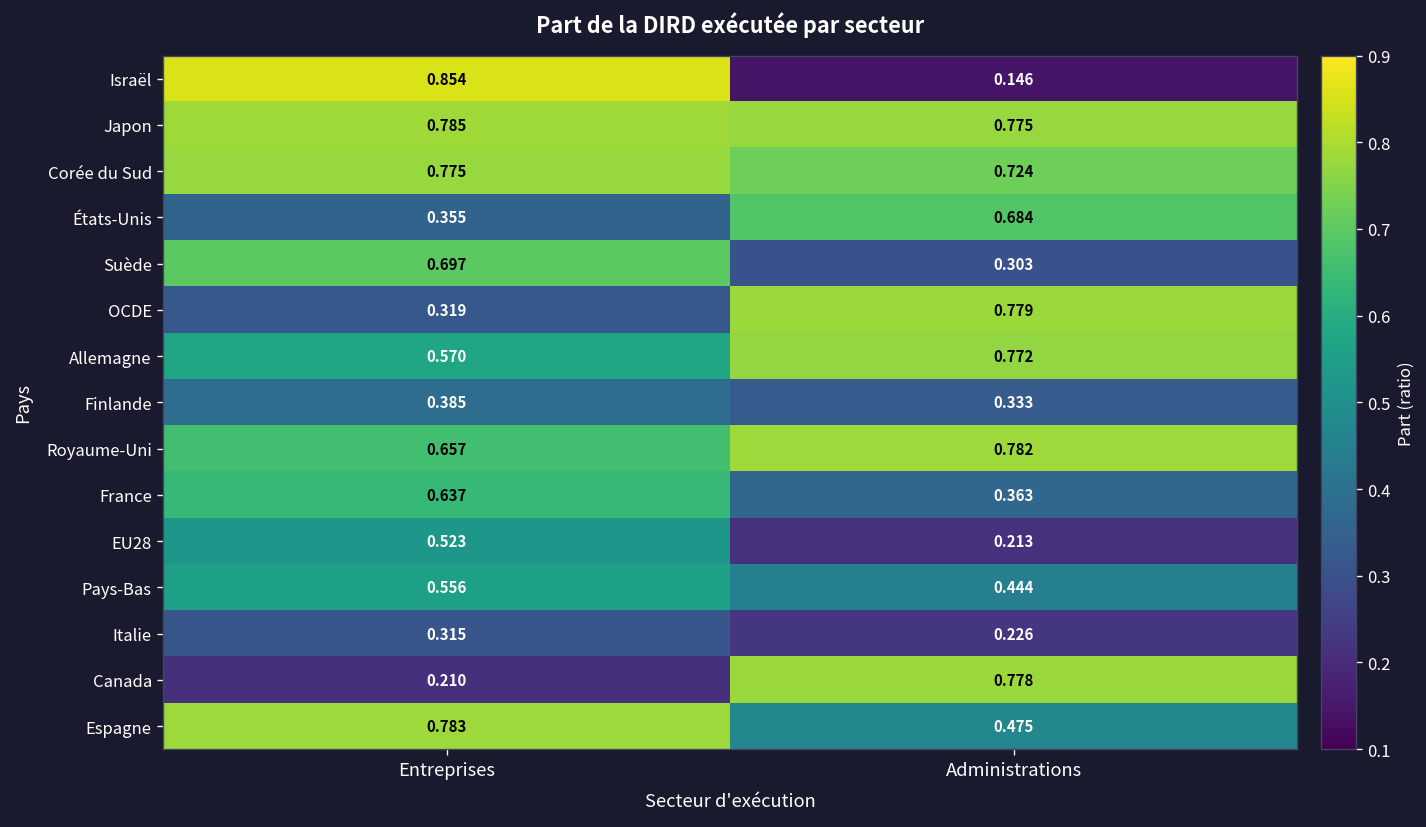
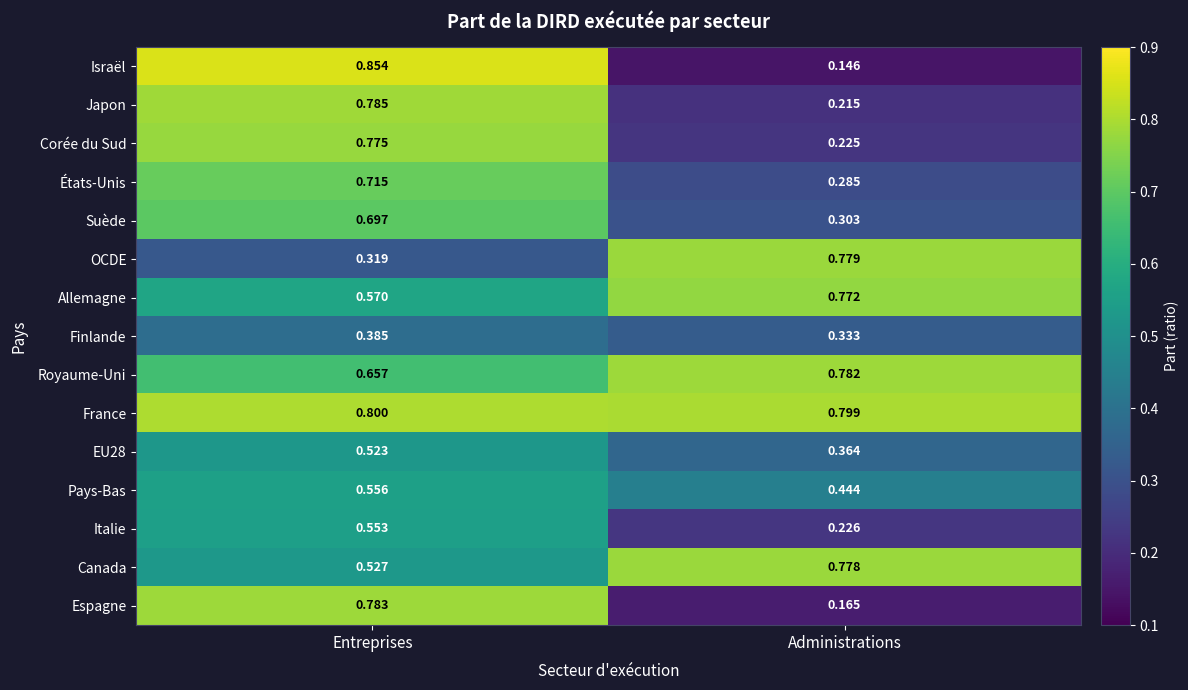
  {
    "Israël": {
      "Entreprises": 0.854,
      "Administrations": 0.146
    },
    "Japon": {
      "Entreprises": 0.785,
-     "Administrations": 0.775
+     "Administrations": 0.215
    },
    "Corée du Sud": {
      "Entreprises": 0.775,
-     "Administrations": 0.724
+     "Administrations": 0.225
    },
    "États-Unis": {
-     "Entreprises": 0.355,
-     "Administrations": 0.684
+     "Entreprises": 0.715,
+     "Administrations": 0.285
    },
    "Suède": {
      "Entreprises": 0.697,
      "Administrations": 0.303
    },
    "OCDE": {
      "Entreprises": 0.319,
      "Administrations": 0.779
    },
    "Allemagne": {
      "Entreprises": 0.570,
      "Administrations": 0.772
    },
    "Finlande": {
      "Entreprises": 0.385,
      "Administrations": 0.333
    },
    "Royaume-Uni": {
      "Entreprises": 0.657,
      "Administrations": 0.782
    },
    "France": {
-     "Entreprises": 0.637,
-     "Administrations": 0.363
+     "Entreprises": 0.800,
+     "Administrations": 0.799
    },
    "EU28": {
      "Entreprises": 0.523,
-     "Administrations": 0.213
+     "Administrations": 0.364
    },
    "Pays-Bas": {
      "Entreprises": 0.556,
      "Administrations": 0.444
    },
    "Italie": {
-     "Entreprises": 0.315,
+     "Entreprises": 0.553,
      "Administrations": 0.226
    },
    "Canada": {
-     "Entreprises": 0.210,
+     "Entreprises": 0.527,
      "Administrations": 0.778
    },
    "Espagne": {
      "Entreprises": 0.783,
-     "Administrations": 0.475
+     "Administrations": 0.165
    }
  }
